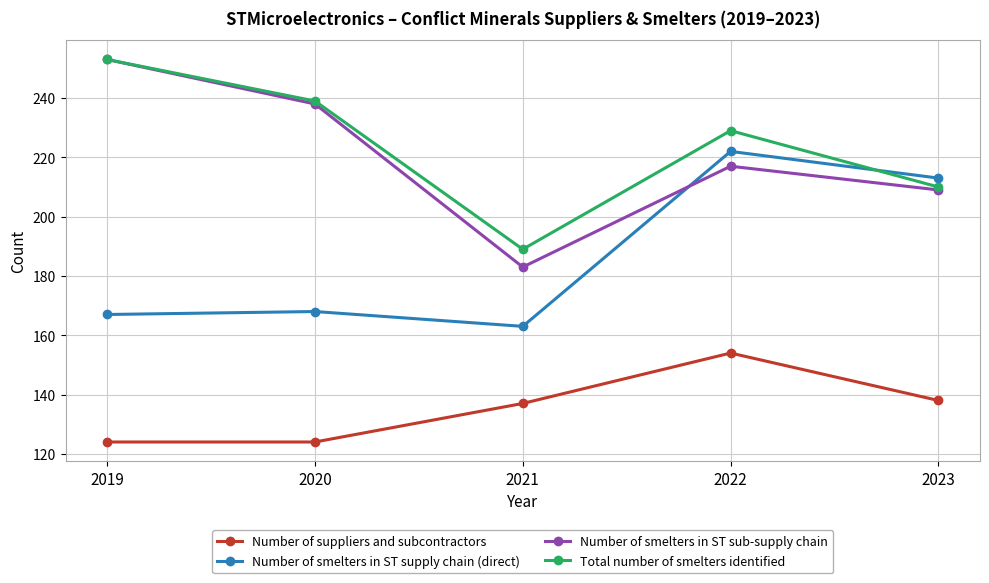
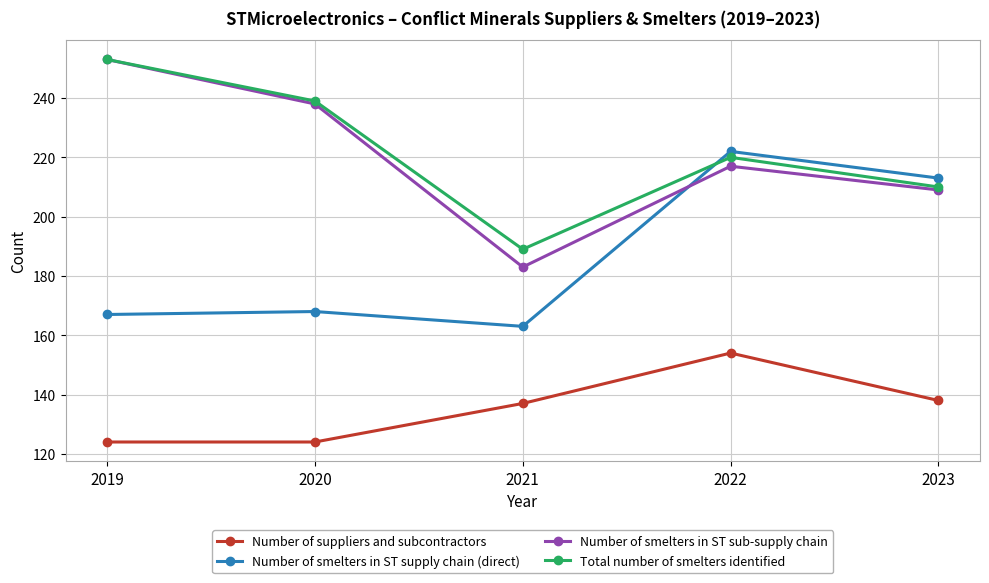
  {
    "Number of suppliers and subcontractors": {
      "2019": 124,
      "2020": 124,
      "2021": 137,
      "2022": 154,
      "2023": 138
    },
    "Number of smelters in ST supply chain (direct)": {
      "2019": 167,
      "2020": 168,
      "2021": 163,
      "2022": 222,
      "2023": 213
    },
    "Number of smelters in ST sub-supply chain": {
      "2020": 238,
      "2021": 183,
      "2022": 217,
      "2023": 209
    },
    "Total number of smelters identified": {
      "2020": 239,
      "2021": 189,
-     "2022": 229,
+     "2022": 220,
      "2023": 210
    }
  }
